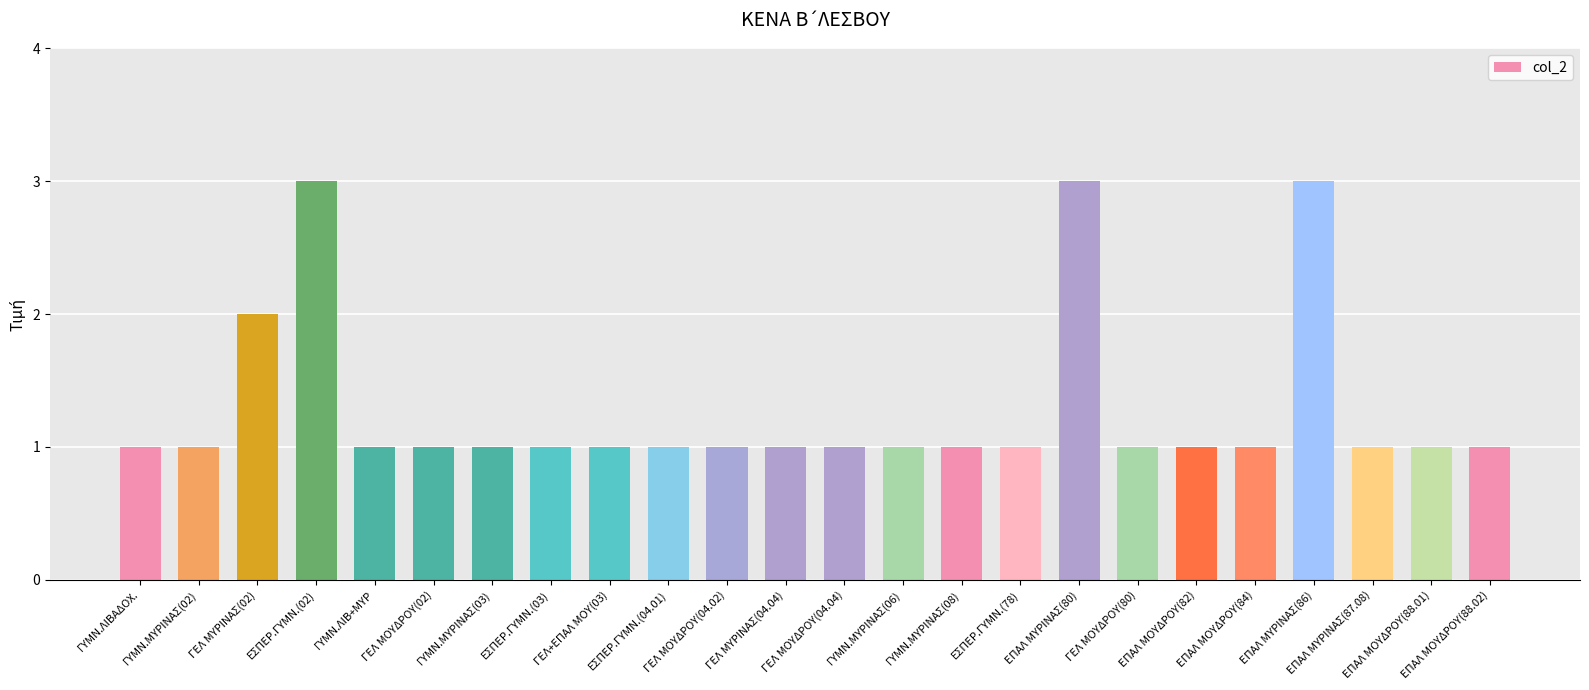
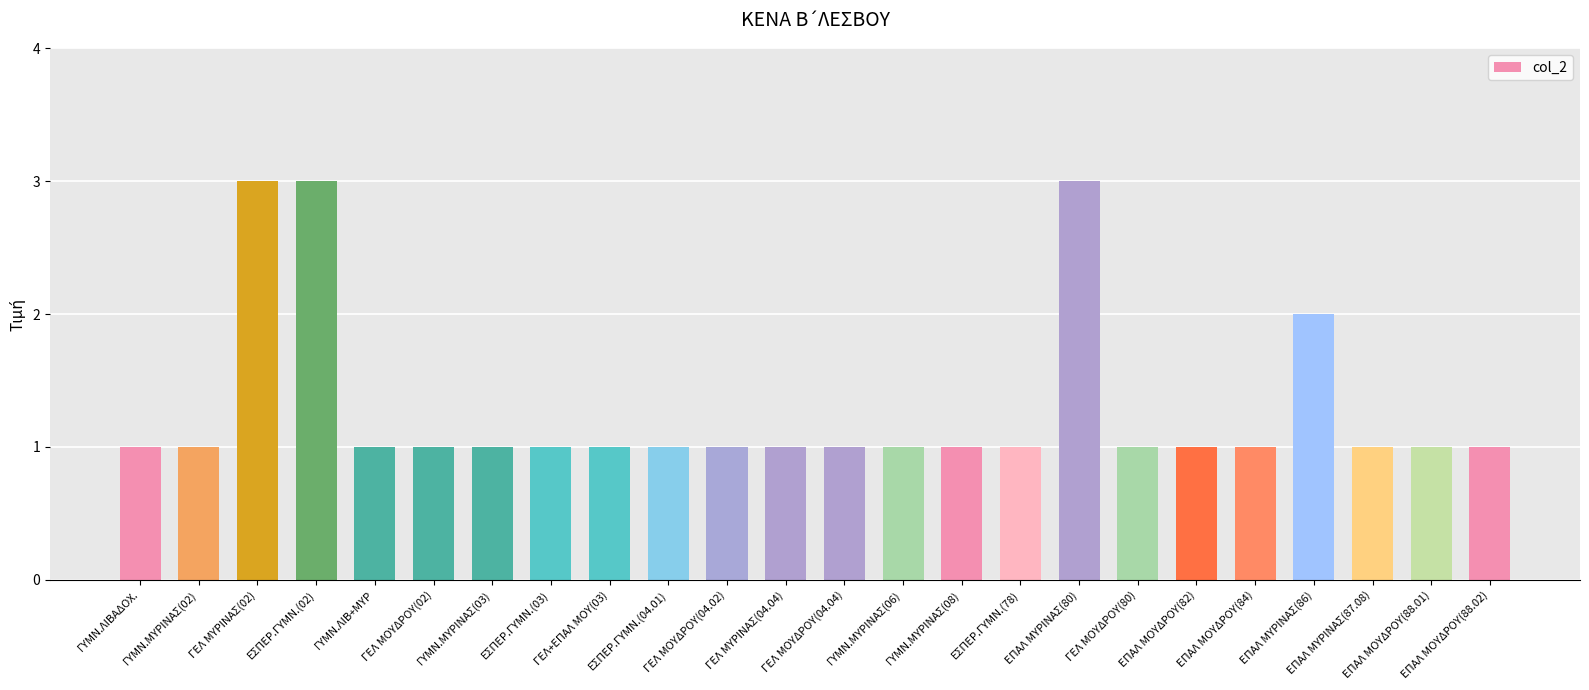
  {
    "ΓΥΜΝ.ΛΙΒΑΔΟΧ.": 1.00,
    "ΓΥΜΝ.ΜΥΡΙΝΑΣ(02)": 1.00,
-   "ΓΕΛ ΜΥΡΙΝΑΣ(02)": 2.00,
+   "ΓΕΛ ΜΥΡΙΝΑΣ(02)": 3.00,
    "ΕΣΠΕΡ.ΓΥΜΝ.(02)": 3.00,
    "ΓΥΜΝ.ΛΙΒ+ΜΥΡ": 1.00,
    "ΓΕΛ ΜΟΥΔΡΟΥ(02)": 1.00,
    "ΓΥΜΝ.ΜΥΡΙΝΑΣ(03)": 1.00,
    "ΕΣΠΕΡ.ΓΥΜΝ.(03)": 1.00,
    "ΓΕΛ+ΕΠΑΛ ΜΟΥ(03)": 1.00,
    "ΕΣΠΕΡ.ΓΥΜΝ.(04.01)": 1.00,
    "ΓΕΛ ΜΟΥΔΡΟΥ(04.02)": 1.00,
    "ΓΕΛ ΜΥΡΙΝΑΣ(04.04)": 1.00,
    "ΓΕΛ ΜΟΥΔΡΟΥ(04.04)": 1.00,
    "ΓΥΜΝ.ΜΥΡΙΝΑΣ(06)": 1.00,
    "ΓΥΜΝ.ΜΥΡΙΝΑΣ(08)": 1.00,
    "ΕΣΠΕΡ.ΓΥΜΝ.(78)": 1.00,
    "ΕΠΑΛ ΜΥΡΙΝΑΣ(80)": 3.00,
    "ΓΕΛ ΜΟΥΔΡΟΥ(80)": 1.00,
    "ΕΠΑΛ ΜΟΥΔΡΟΥ(82)": 1.00,
    "ΕΠΑΛ ΜΟΥΔΡΟΥ(84)": 1.00,
-   "ΕΠΑΛ ΜΥΡΙΝΑΣ(86)": 3.00,
+   "ΕΠΑΛ ΜΥΡΙΝΑΣ(86)": 2.00,
    "ΕΠΑΛ ΜΥΡΙΝΑΣ(87.08)": 1.00,
    "ΕΠΑΛ ΜΟΥΔΡΟΥ(88.01)": 1.00,
    "ΕΠΑΛ ΜΟΥΔΡΟΥ(88.02)": 1.00
  }
